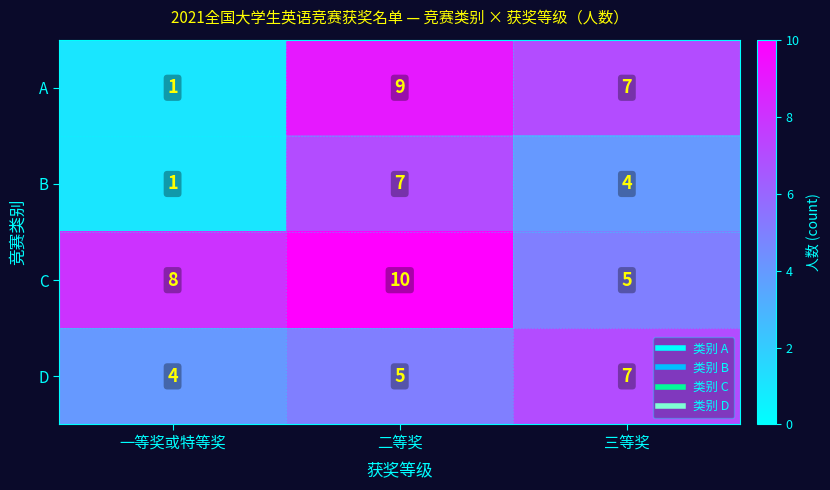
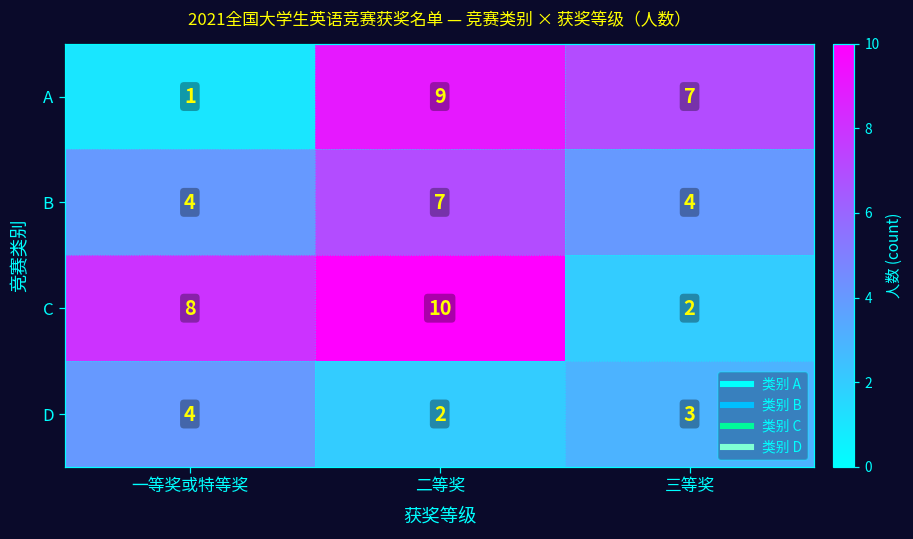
  {
    "B": {
-     "一等奖或特等奖": 1
+     "一等奖或特等奖": 4
    },
    "C": {
-     "三等奖": 5
+     "三等奖": 2
    },
    "D": {
-     "二等奖": 5,
-     "三等奖": 7
+     "二等奖": 2,
+     "三等奖": 3
    }
  }
